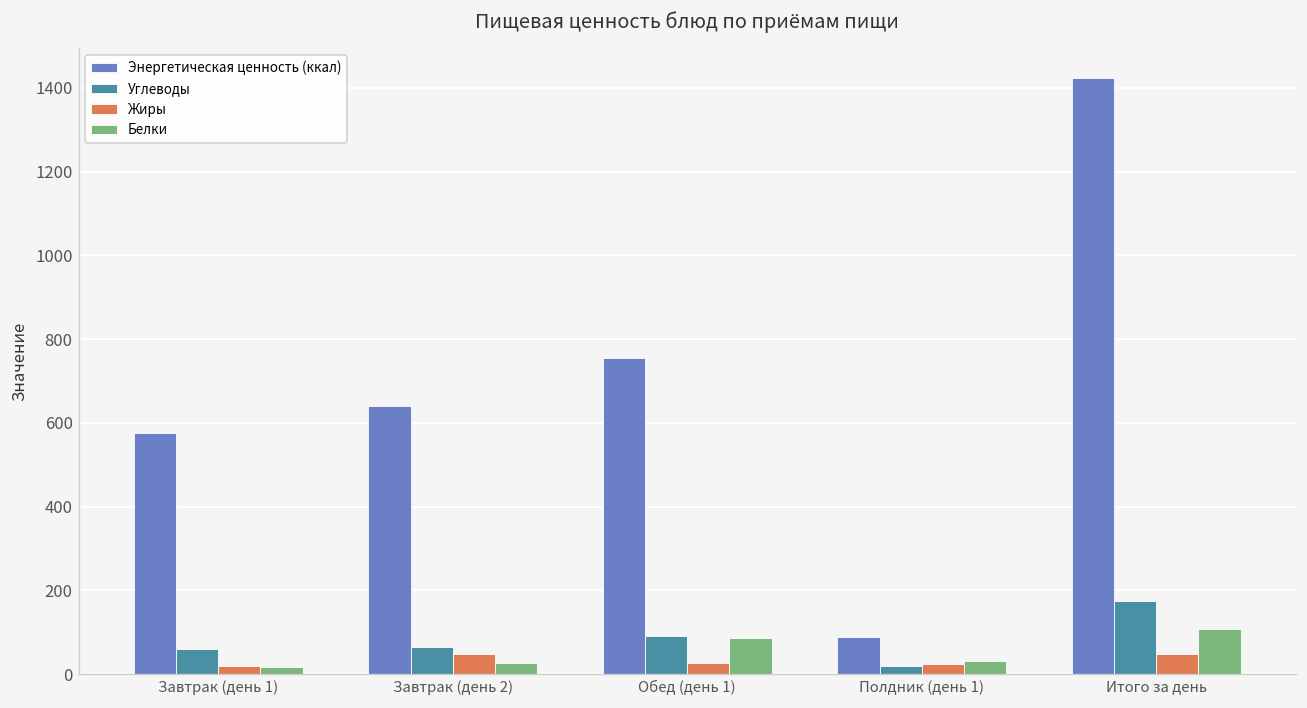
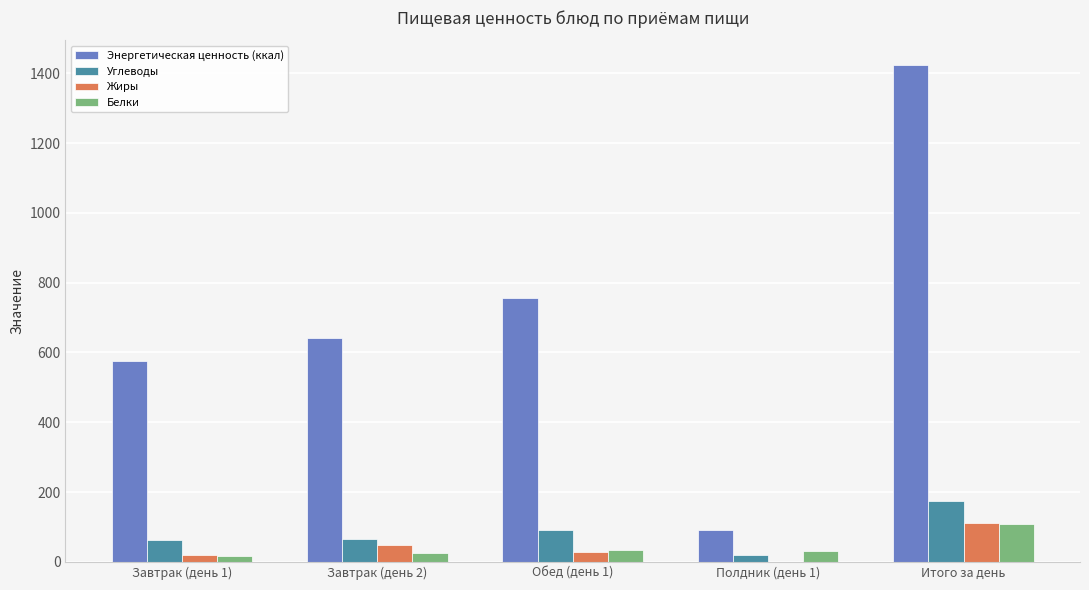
  {
    "Жиры": {
      "Завтрак (день 1)": 20,
      "Завтрак (день 2)": 50,
      "Обед (день 1)": 30,
-     "Полдник (день 1)": 30,
-     "Итого за день": 50
+     "Полдник (день 1)": 0,
+     "Итого за день": 110
    },
    "Белки": {
      "Завтрак (день 1)": 20,
      "Завтрак (день 2)": 30,
-     "Обед (день 1)": 90,
+     "Обед (день 1)": 30,
      "Полдник (день 1)": 30,
      "Итого за день": 110
    }
  }
